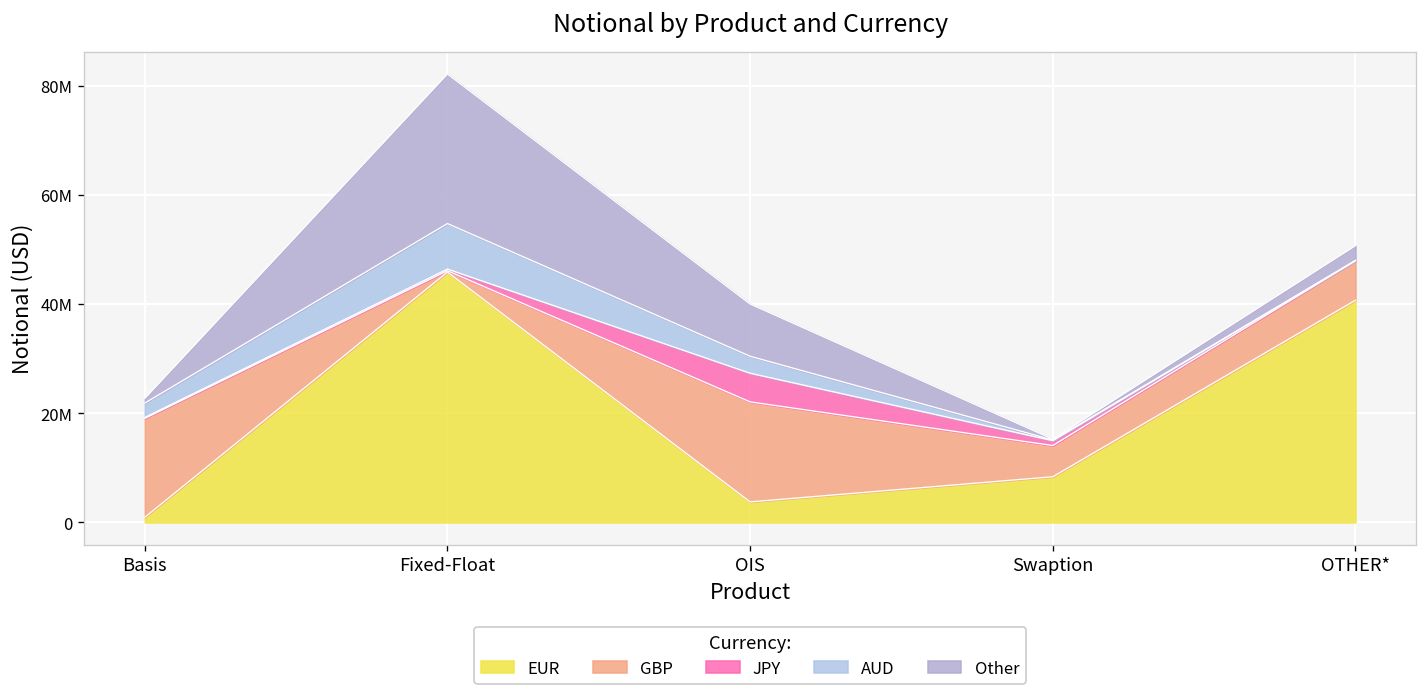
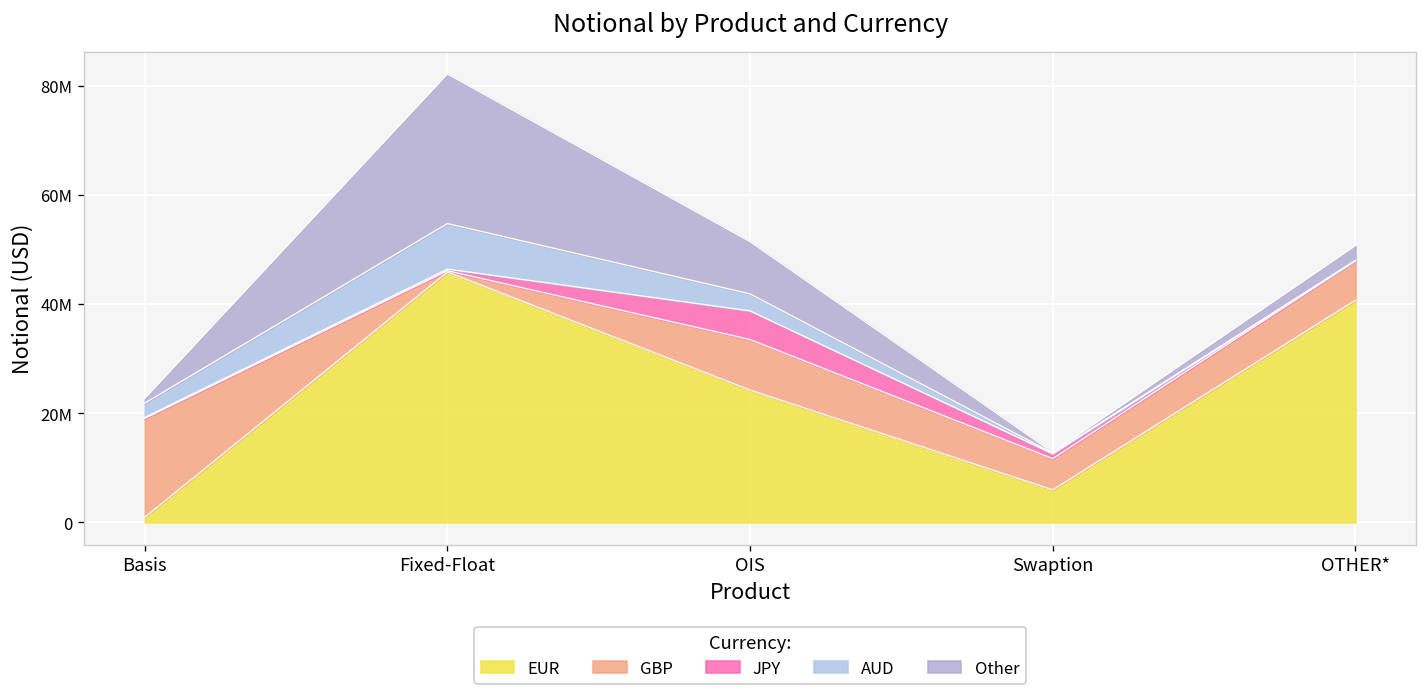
  {
    "EUR": {
      "Basis": 1000000,
-     "OIS": 4000000,
-     "Swaption": 8000000,
+     "OIS": 24000000,
+     "Swaption": 6000000,
      "OTHER*": 41000000
    },
    "GBP": {
-     "OIS": 18000000,
+     "OIS": 9000000,
      "Swaption": 6000000
    },
    "JPY": {
      "OIS": 5000000
    }
  }
